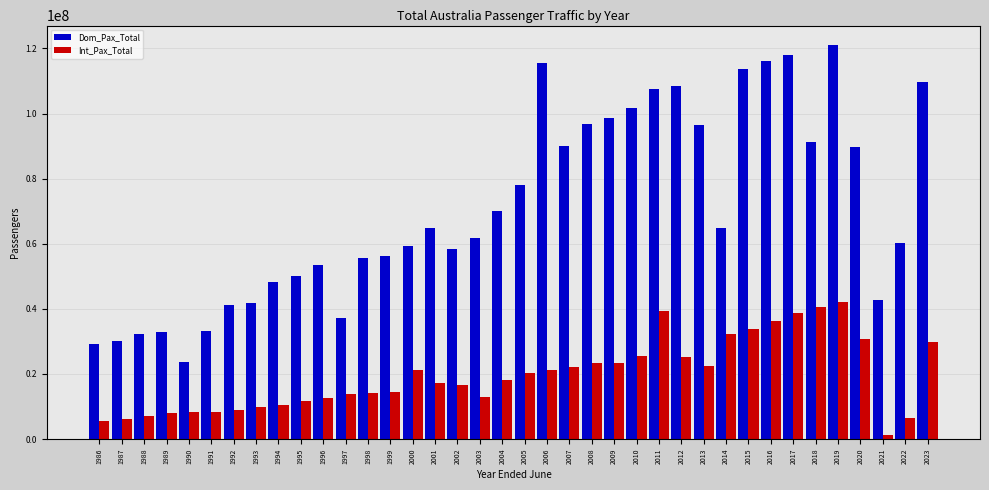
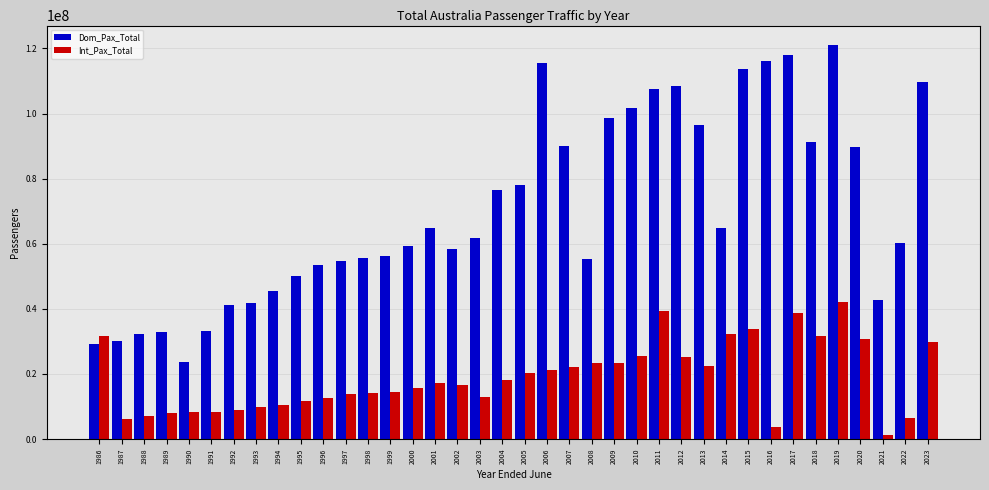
  {
    "Dom_Pax_Total": {
      "1986": 29000000,
      "1987": 30000000,
      "1988": 32000000,
      "1989": 33000000,
      "1990": 24000000,
      "1991": 33000000,
      "1992": 41000000,
      "1993": 42000000,
-     "1994": 48000000,
+     "1994": 45000000,
      "1995": 50000000,
      "1996": 54000000,
-     "1997": 37000000,
+     "1997": 55000000,
      "1998": 55000000,
      "1999": 56000000,
      "2000": 59000000,
      "2001": 65000000,
      "2002": 58000000,
      "2003": 62000000,
-     "2004": 70000000,
+     "2004": 76000000,
      "2005": 78000000,
      "2006": 116000000,
      "2007": 90000000,
-     "2008": 97000000,
+     "2008": 55000000,
      "2009": 99000000,
      "2010": 102000000,
      "2011": 108000000,
      "2012": 108000000,
      "2013": 97000000,
      "2014": 65000000,
      "2015": 114000000,
      "2016": 116000000,
      "2017": 118000000,
      "2018": 91000000,
      "2019": 121000000,
      "2020": 90000000,
      "2021": 43000000,
      "2022": 60000000,
      "2023": 110000000
    },
    "Int_Pax_Total": {
-     "1986": 5000000,
+     "1986": 32000000,
      "1987": 6000000,
      "1988": 7000000,
      "1989": 8000000,
      "1990": 8000000,
      "1991": 8000000,
      "1992": 9000000,
      "1993": 10000000,
      "1994": 11000000,
      "1995": 12000000,
      "1996": 13000000,
      "1997": 14000000,
      "1998": 14000000,
      "1999": 15000000,
-     "2000": 21000000,
+     "2000": 16000000,
      "2001": 17000000,
      "2002": 16000000,
      "2003": 13000000,
      "2004": 18000000,
      "2005": 20000000,
      "2006": 21000000,
      "2007": 22000000,
      "2008": 23000000,
      "2009": 23000000,
      "2010": 26000000,
      "2011": 39000000,
      "2012": 25000000,
      "2013": 22000000,
      "2014": 32000000,
      "2015": 34000000,
-     "2016": 36000000,
+     "2016": 4000000,
      "2017": 39000000,
-     "2018": 41000000,
+     "2018": 32000000,
      "2019": 42000000,
      "2020": 31000000,
      "2021": 1000000,
      "2022": 7000000,
      "2023": 30000000
    }
  }
